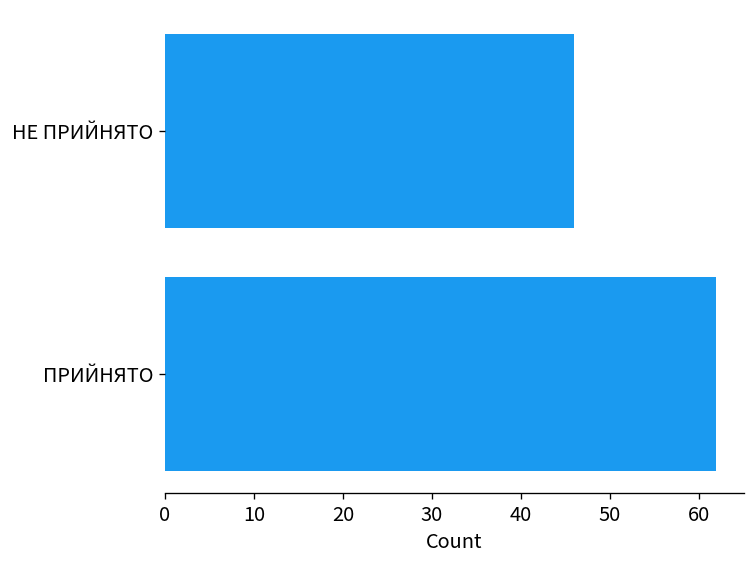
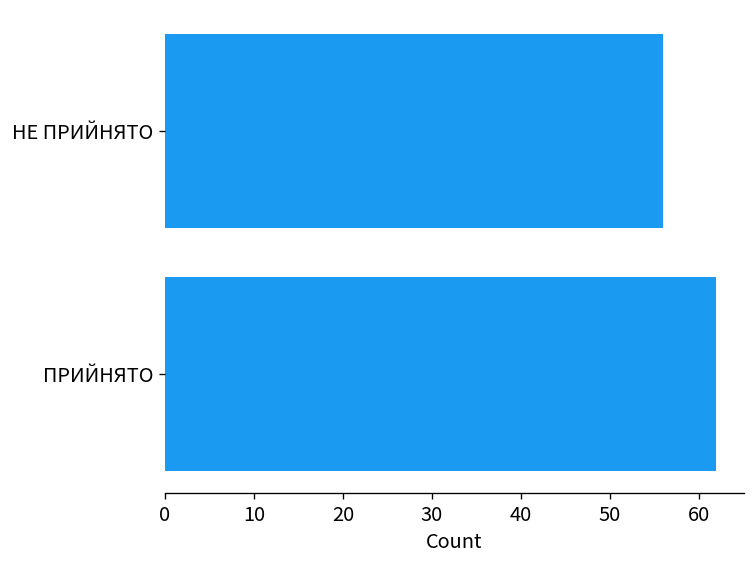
  {
-   "НЕ ПРИЙНЯТО": 46,
+   "НЕ ПРИЙНЯТО": 56,
    "ПРИЙНЯТО": 62
  }
